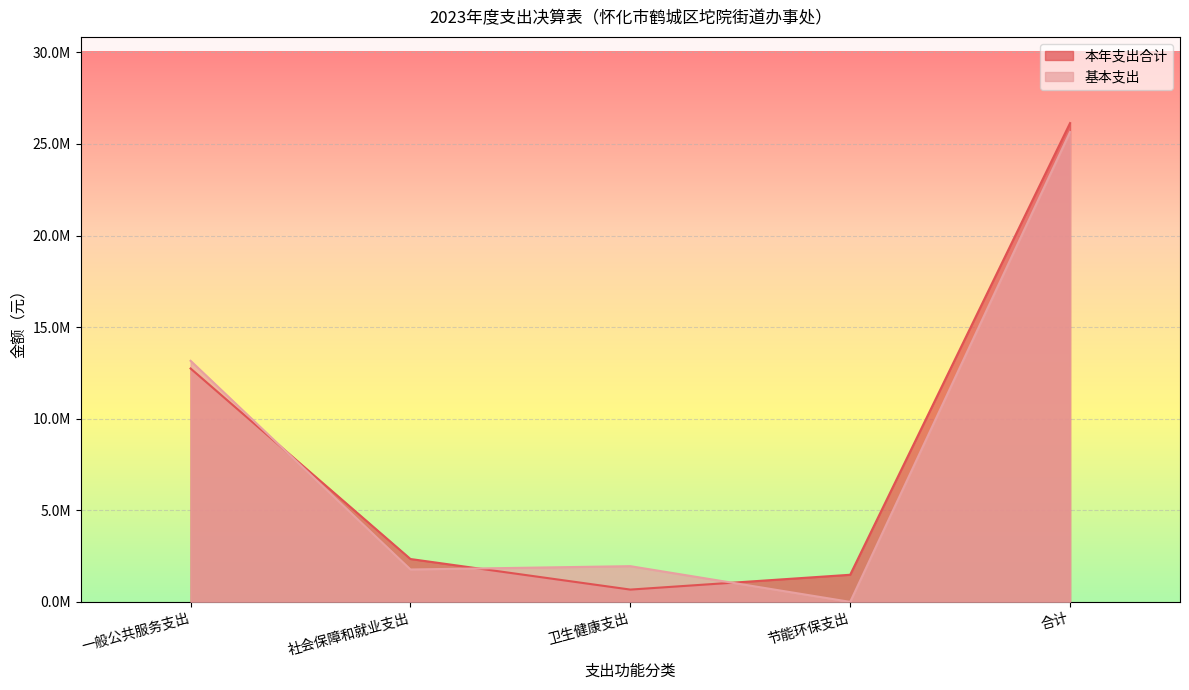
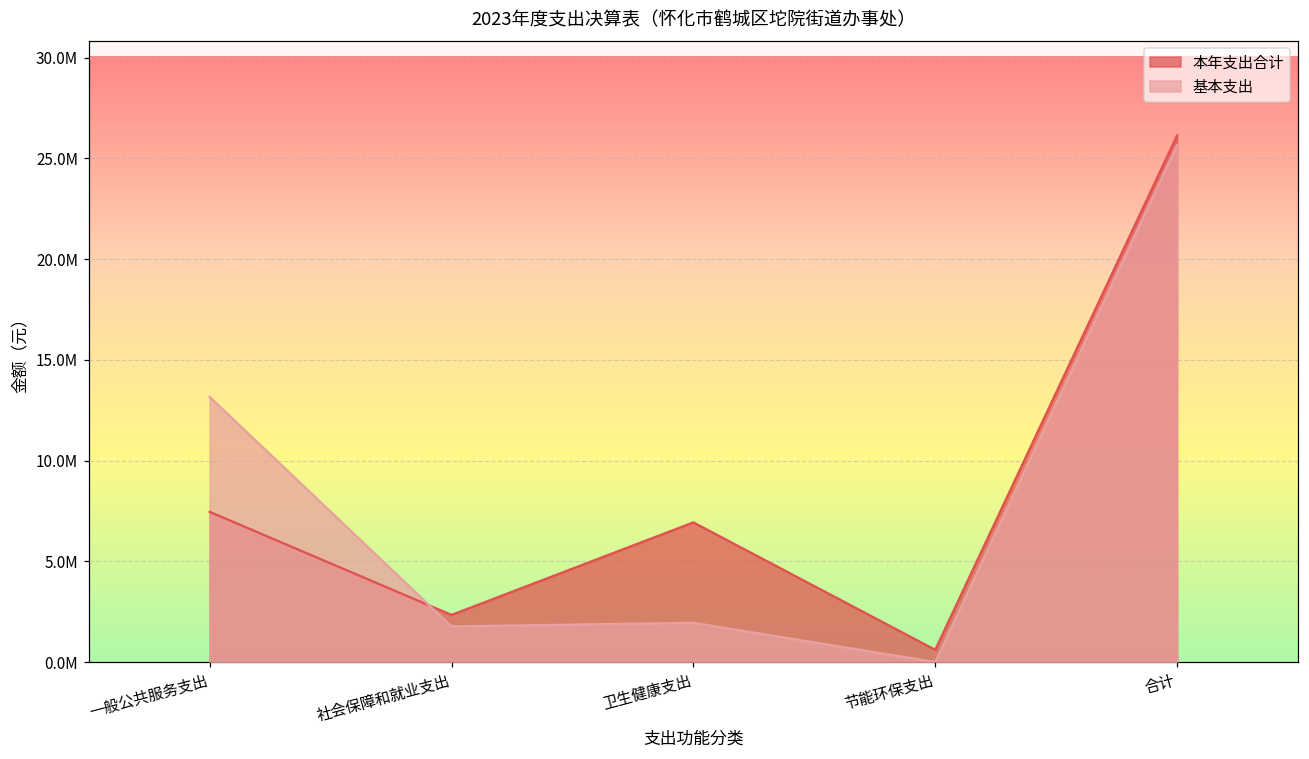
  {
    "本年支出合计": {
-     "一般公共服务支出": 12700000,
+     "一般公共服务支出": 7500000,
      "社会保障和就业支出": 2300000,
-     "卫生健康支出": 700000,
-     "节能环保支出": 1500000,
+     "卫生健康支出": 6900000,
+     "节能环保支出": 600000,
      "合计": 26100000
    },
    "基本支出": {
      "一般公共服务支出": 13200000,
      "社会保障和就业支出": 1800000,
      "卫生健康支出": 1900000,
      "节能环保支出": 0,
      "合计": 25700000
    }
  }
